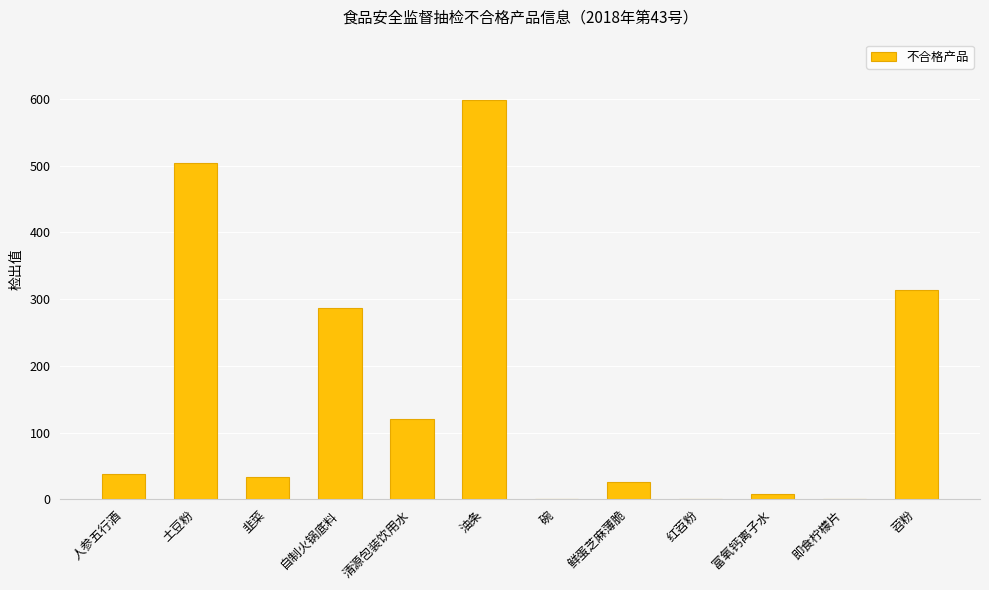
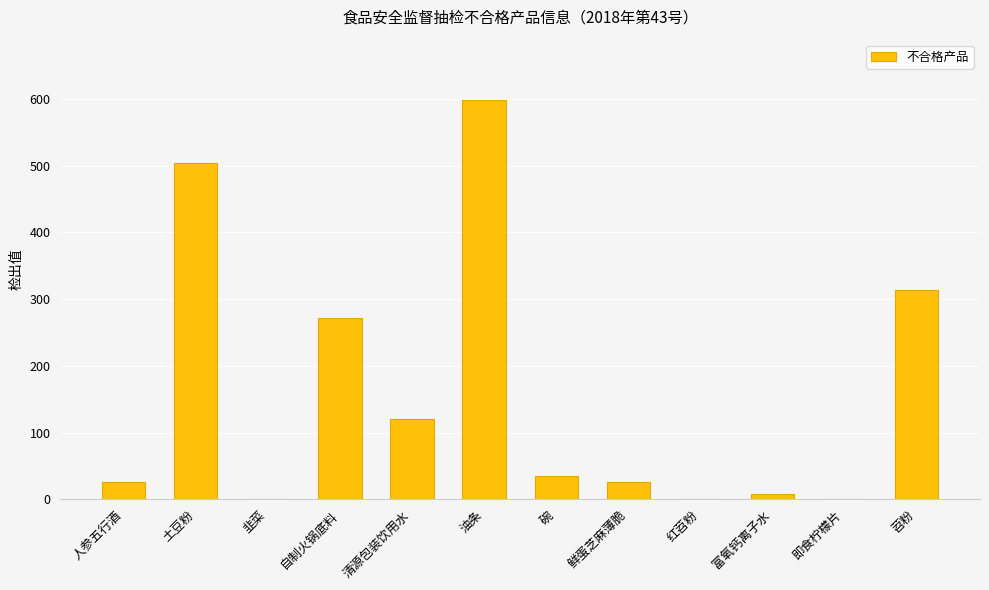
  {
-   "人参五行酒": 40,
+   "人参五行酒": 30,
    "土豆粉": 500,
-   "韭菜": 30,
-   "自制火锅底料": 290,
+   "韭菜": 0,
+   "自制火锅底料": 270,
    "清源包装饮用水": 120,
    "油条": 600,
-   "碗": 0,
+   "碗": 40,
    "鲜蛋芝麻薄脆": 30,
    "富氧钙离子水": 10,
    "苕粉": 310
  }
